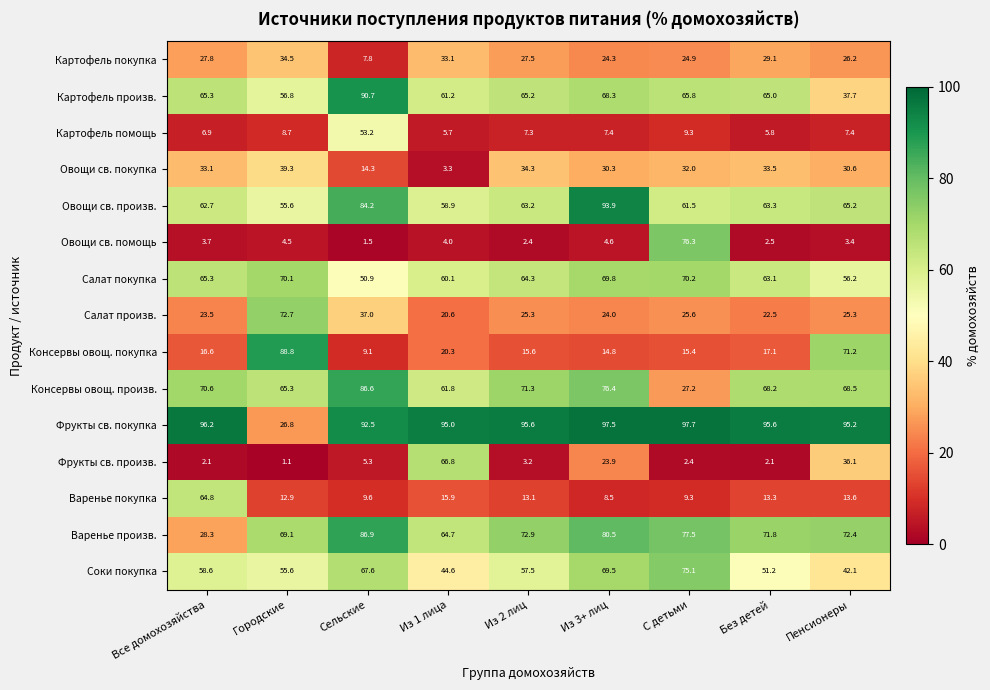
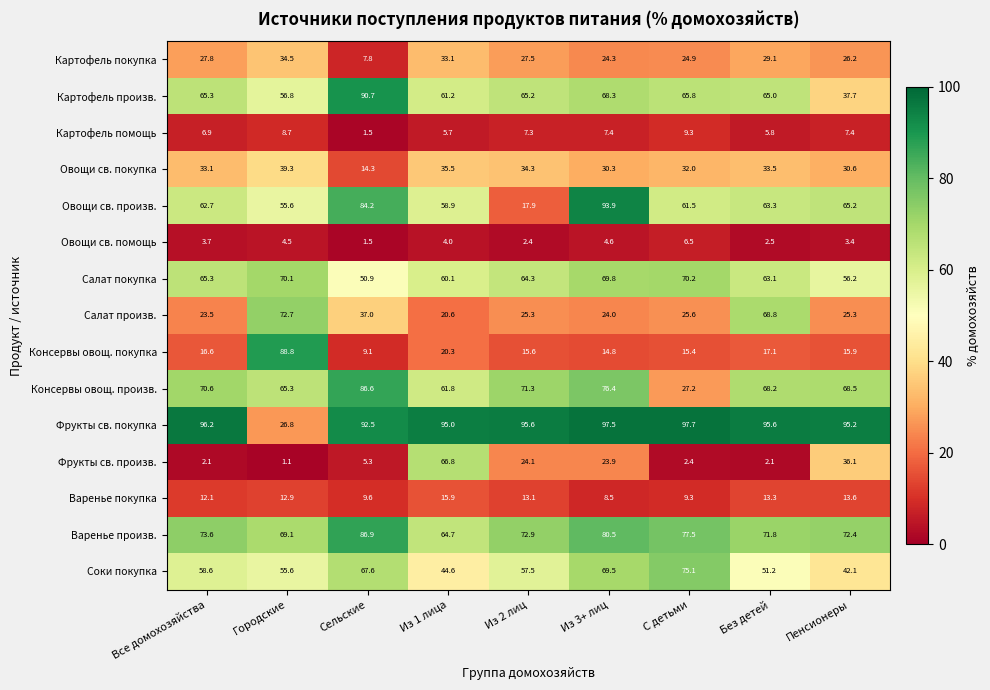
  {
    "Картофель покупка": {
      "Все домохозяйства": 27.8,
      "Городские": 34.5,
      "Сельские": 7.8,
      "Из 1 лица": 33.1,
      "Из 2 лиц": 27.5,
      "Из 3+ лиц": 24.3,
      "С детьми": 24.9,
      "Без детей": 29.1,
      "Пенсионеры": 26.2
    },
    "Картофель произв.": {
      "Все домохозяйства": 65.3,
      "Городские": 56.8,
      "Сельские": 90.7,
      "Из 1 лица": 61.2,
      "Из 2 лиц": 65.2,
      "Из 3+ лиц": 68.3,
      "С детьми": 65.8,
      "Без детей": 65.0,
      "Пенсионеры": 37.7
    },
    "Картофель помощь": {
      "Все домохозяйства": 6.9,
      "Городские": 8.7,
-     "Сельские": 53.2,
+     "Сельские": 1.5,
      "Из 1 лица": 5.7,
      "Из 2 лиц": 7.3,
      "Из 3+ лиц": 7.4,
      "С детьми": 9.3,
      "Без детей": 5.8,
      "Пенсионеры": 7.4
    },
    "Овощи св. покупка": {
      "Все домохозяйства": 33.1,
      "Городские": 39.3,
      "Сельские": 14.3,
-     "Из 1 лица": 3.3,
+     "Из 1 лица": 35.5,
      "Из 2 лиц": 34.3,
      "Из 3+ лиц": 30.3,
      "С детьми": 32.0,
      "Без детей": 33.5,
      "Пенсионеры": 30.6
    },
    "Овощи св. произв.": {
      "Все домохозяйства": 62.7,
      "Городские": 55.6,
      "Сельские": 84.2,
      "Из 1 лица": 58.9,
-     "Из 2 лиц": 63.2,
+     "Из 2 лиц": 17.9,
      "Из 3+ лиц": 93.9,
      "С детьми": 61.5,
      "Без детей": 63.3,
      "Пенсионеры": 65.2
    },
    "Овощи св. помощь": {
      "Все домохозяйства": 3.7,
      "Городские": 4.5,
      "Сельские": 1.5,
      "Из 1 лица": 4.0,
      "Из 2 лиц": 2.4,
      "Из 3+ лиц": 4.6,
-     "С детьми": 76.3,
+     "С детьми": 6.5,
      "Без детей": 2.5,
      "Пенсионеры": 3.4
    },
    "Салат покупка": {
      "Все домохозяйства": 65.3,
      "Городские": 70.1,
      "Сельские": 50.9,
      "Из 1 лица": 60.1,
      "Из 2 лиц": 64.3,
      "Из 3+ лиц": 69.8,
      "С детьми": 70.2,
      "Без детей": 63.1,
      "Пенсионеры": 56.2
    },
    "Салат произв.": {
      "Все домохозяйства": 23.5,
      "Городские": 72.7,
      "Сельские": 37.0,
      "Из 1 лица": 20.6,
      "Из 2 лиц": 25.3,
      "Из 3+ лиц": 24.0,
      "С детьми": 25.6,
-     "Без детей": 22.5,
+     "Без детей": 68.8,
      "Пенсионеры": 25.3
    },
    "Консервы овощ. покупка": {
      "Все домохозяйства": 16.6,
      "Городские": 88.8,
      "Сельские": 9.1,
      "Из 1 лица": 20.3,
      "Из 2 лиц": 15.6,
      "Из 3+ лиц": 14.8,
      "С детьми": 15.4,
      "Без детей": 17.1,
-     "Пенсионеры": 71.2
+     "Пенсионеры": 15.9
    },
    "Консервы овощ. произв.": {
      "Все домохозяйства": 70.6,
      "Городские": 65.3,
      "Сельские": 86.6,
      "Из 1 лица": 61.8,
      "Из 2 лиц": 71.3,
      "Из 3+ лиц": 76.4,
      "С детьми": 27.2,
      "Без детей": 68.2,
      "Пенсионеры": 68.5
    },
    "Фрукты св. покупка": {
      "Все домохозяйства": 96.2,
      "Городские": 26.8,
      "Сельские": 92.5,
      "Из 1 лица": 95.0,
      "Из 2 лиц": 95.6,
      "Из 3+ лиц": 97.5,
      "С детьми": 97.7,
      "Без детей": 95.6,
      "Пенсионеры": 95.2
    },
    "Фрукты св. произв.": {
      "Все домохозяйства": 2.1,
      "Городские": 1.1,
      "Сельские": 5.3,
      "Из 1 лица": 66.8,
-     "Из 2 лиц": 3.2,
+     "Из 2 лиц": 24.1,
      "Из 3+ лиц": 23.9,
      "С детьми": 2.4,
      "Без детей": 2.1,
      "Пенсионеры": 36.1
    },
    "Варенье покупка": {
-     "Все домохозяйства": 64.8,
+     "Все домохозяйства": 12.1,
      "Городские": 12.9,
      "Сельские": 9.6,
      "Из 1 лица": 15.9,
      "Из 2 лиц": 13.1,
      "Из 3+ лиц": 8.5,
      "С детьми": 9.3,
      "Без детей": 13.3,
      "Пенсионеры": 13.6
    },
    "Варенье произв.": {
-     "Все домохозяйства": 28.3,
+     "Все домохозяйства": 73.6,
      "Городские": 69.1,
      "Сельские": 86.9,
      "Из 1 лица": 64.7,
      "Из 2 лиц": 72.9,
      "Из 3+ лиц": 80.5,
      "С детьми": 77.5,
      "Без детей": 71.8,
      "Пенсионеры": 72.4
    },
    "Соки покупка": {
      "Все домохозяйства": 58.6,
      "Городские": 55.6,
      "Сельские": 67.6,
      "Из 1 лица": 44.6,
      "Из 2 лиц": 57.5,
      "Из 3+ лиц": 69.5,
      "С детьми": 75.1,
      "Без детей": 51.2,
      "Пенсионеры": 42.1
    }
  }
